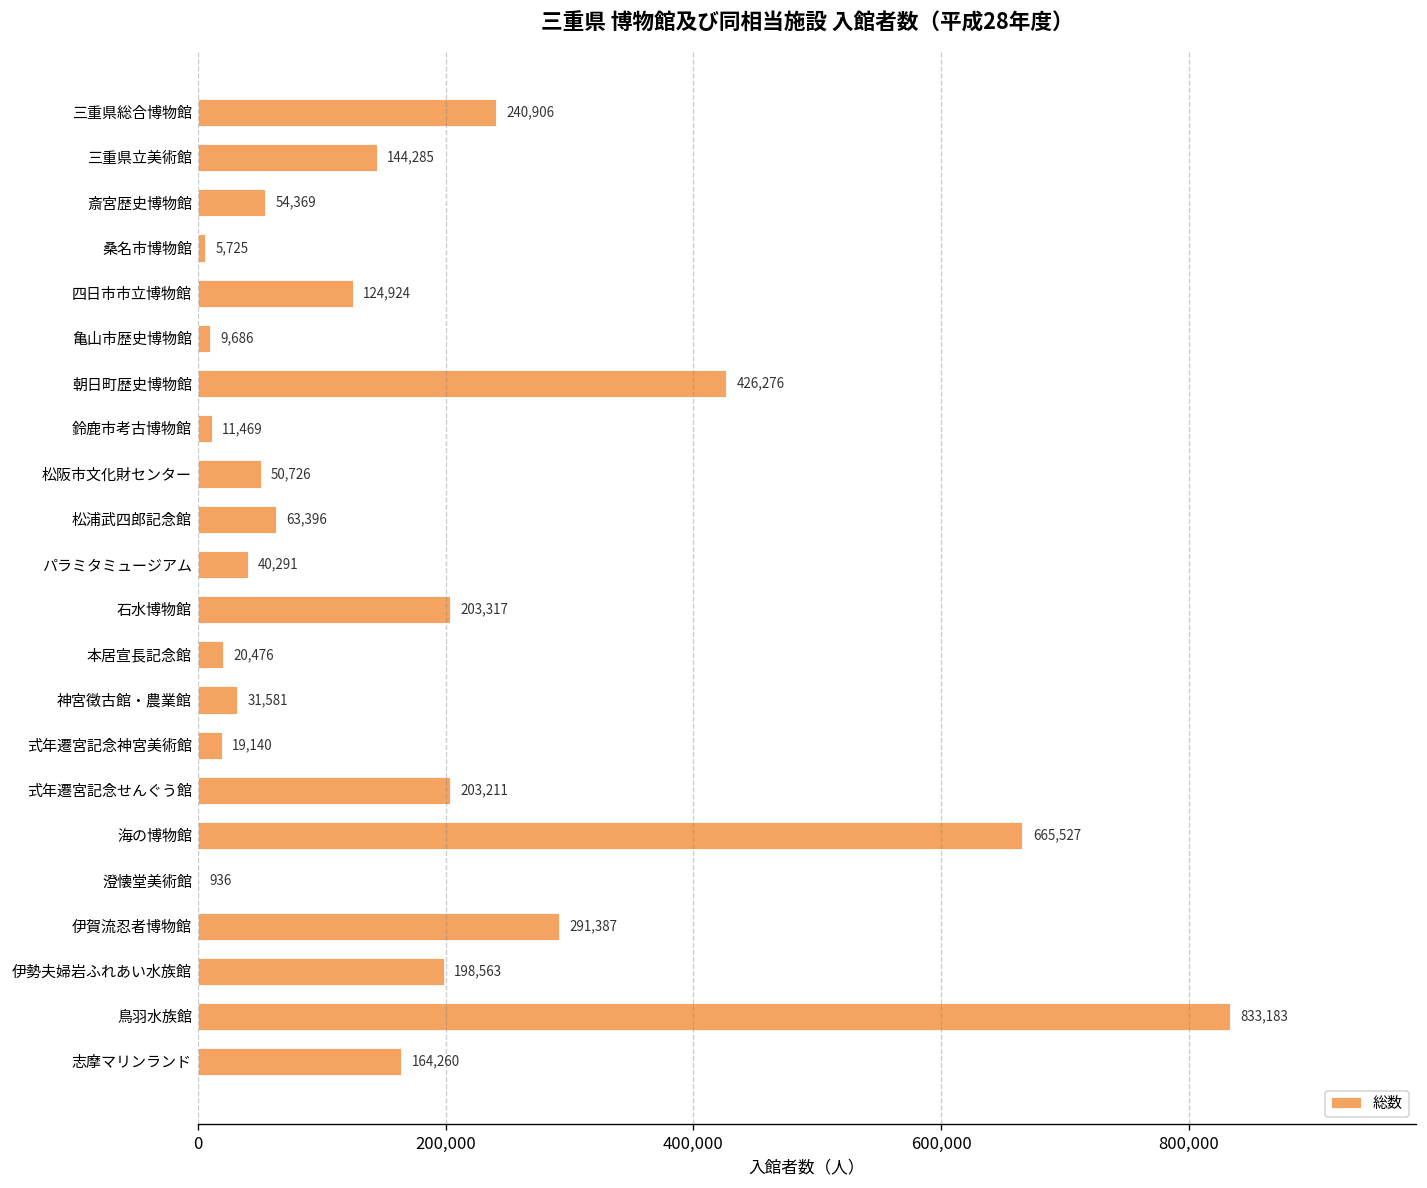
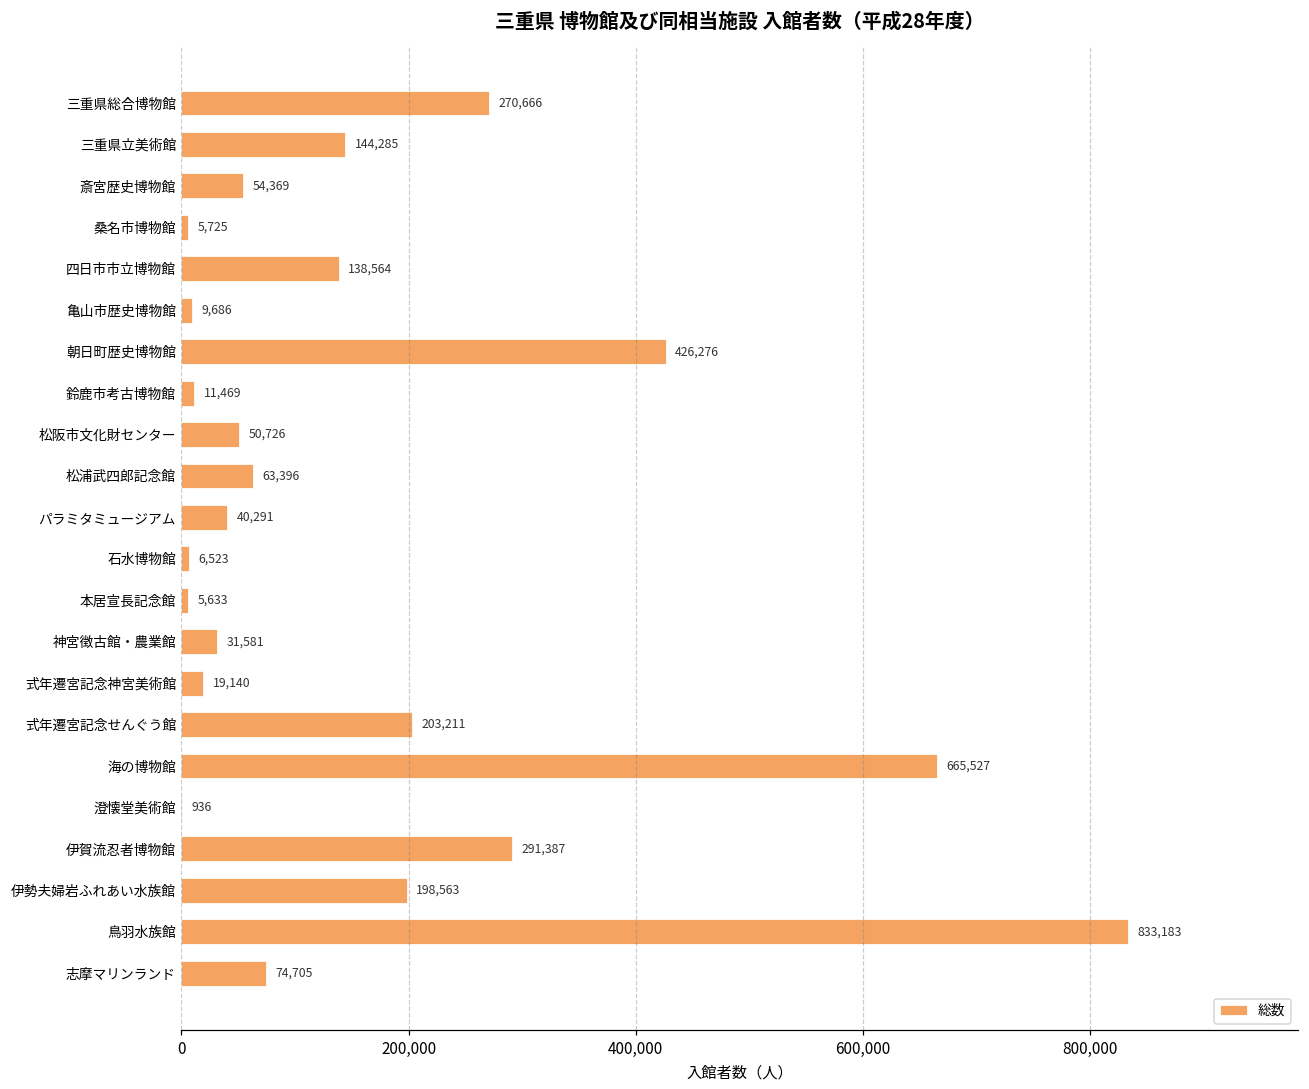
  {
-   "三重県総合博物館": "240,906",
+   "三重県総合博物館": "270,666",
    "三重県立美術館": "144,285",
    "斎宮歴史博物館": "54,369",
    "桑名市博物館": "5,725",
-   "四日市市立博物館": "124,924",
+   "四日市市立博物館": "138,564",
    "亀山市歴史博物館": "9,686",
    "朝日町歴史博物館": "426,276",
    "鈴鹿市考古博物館": "11,469",
    "松阪市文化財センター": "50,726",
    "松浦武四郎記念館": "63,396",
    "パラミタミュージアム": "40,291",
-   "石水博物館": "203,317",
-   "本居宣長記念館": "20,476",
+   "石水博物館": "6,523",
+   "本居宣長記念館": "5,633",
    "神宮徴古館・農業館": "31,581",
    "式年遷宮記念神宮美術館": "19,140",
    "式年遷宮記念せんぐう館": "203,211",
    "海の博物館": "665,527",
    "澄懐堂美術館": "936",
    "伊賀流忍者博物館": "291,387",
    "伊勢夫婦岩ふれあい水族館": "198,563",
    "鳥羽水族館": "833,183",
-   "志摩マリンランド": "164,260"
+   "志摩マリンランド": "74,705"
  }
